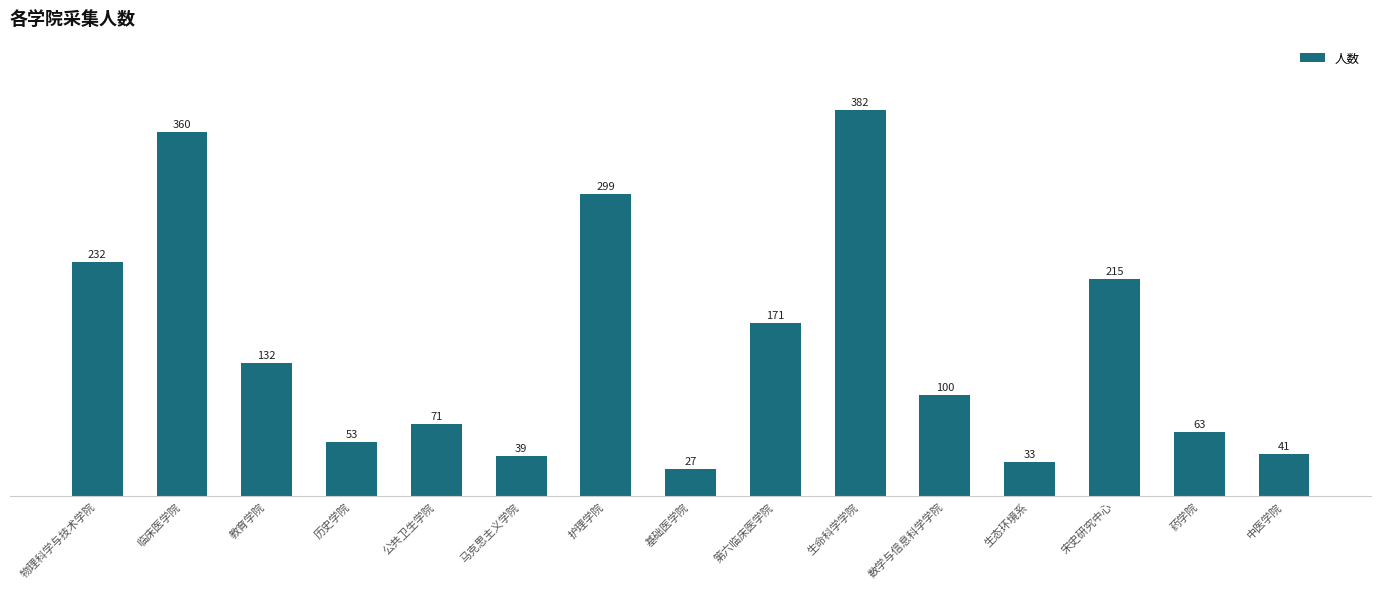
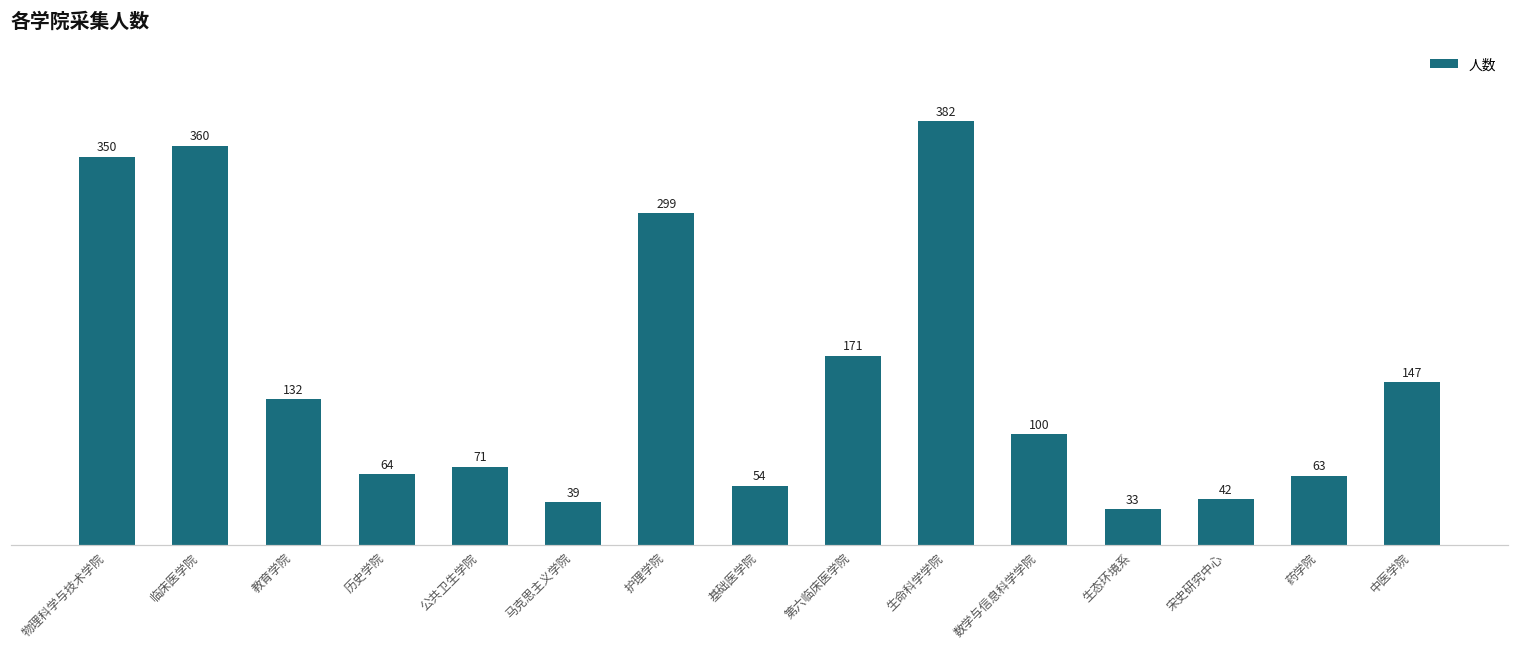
  {
-   "物理科学与技术学院": 232,
+   "物理科学与技术学院": 350,
    "临床医学院": 360,
    "教育学院": 132,
-   "历史学院": 53,
+   "历史学院": 64,
    "公共卫生学院": 71,
    "马克思主义学院": 39,
    "护理学院": 299,
-   "基础医学院": 27,
+   "基础医学院": 54,
    "第六临床医学院": 171,
    "生命科学学院": 382,
    "数学与信息科学学院": 100,
    "生态环境系": 33,
-   "宋史研究中心": 215,
+   "宋史研究中心": 42,
    "药学院": 63,
-   "中医学院": 41
+   "中医学院": 147
  }
